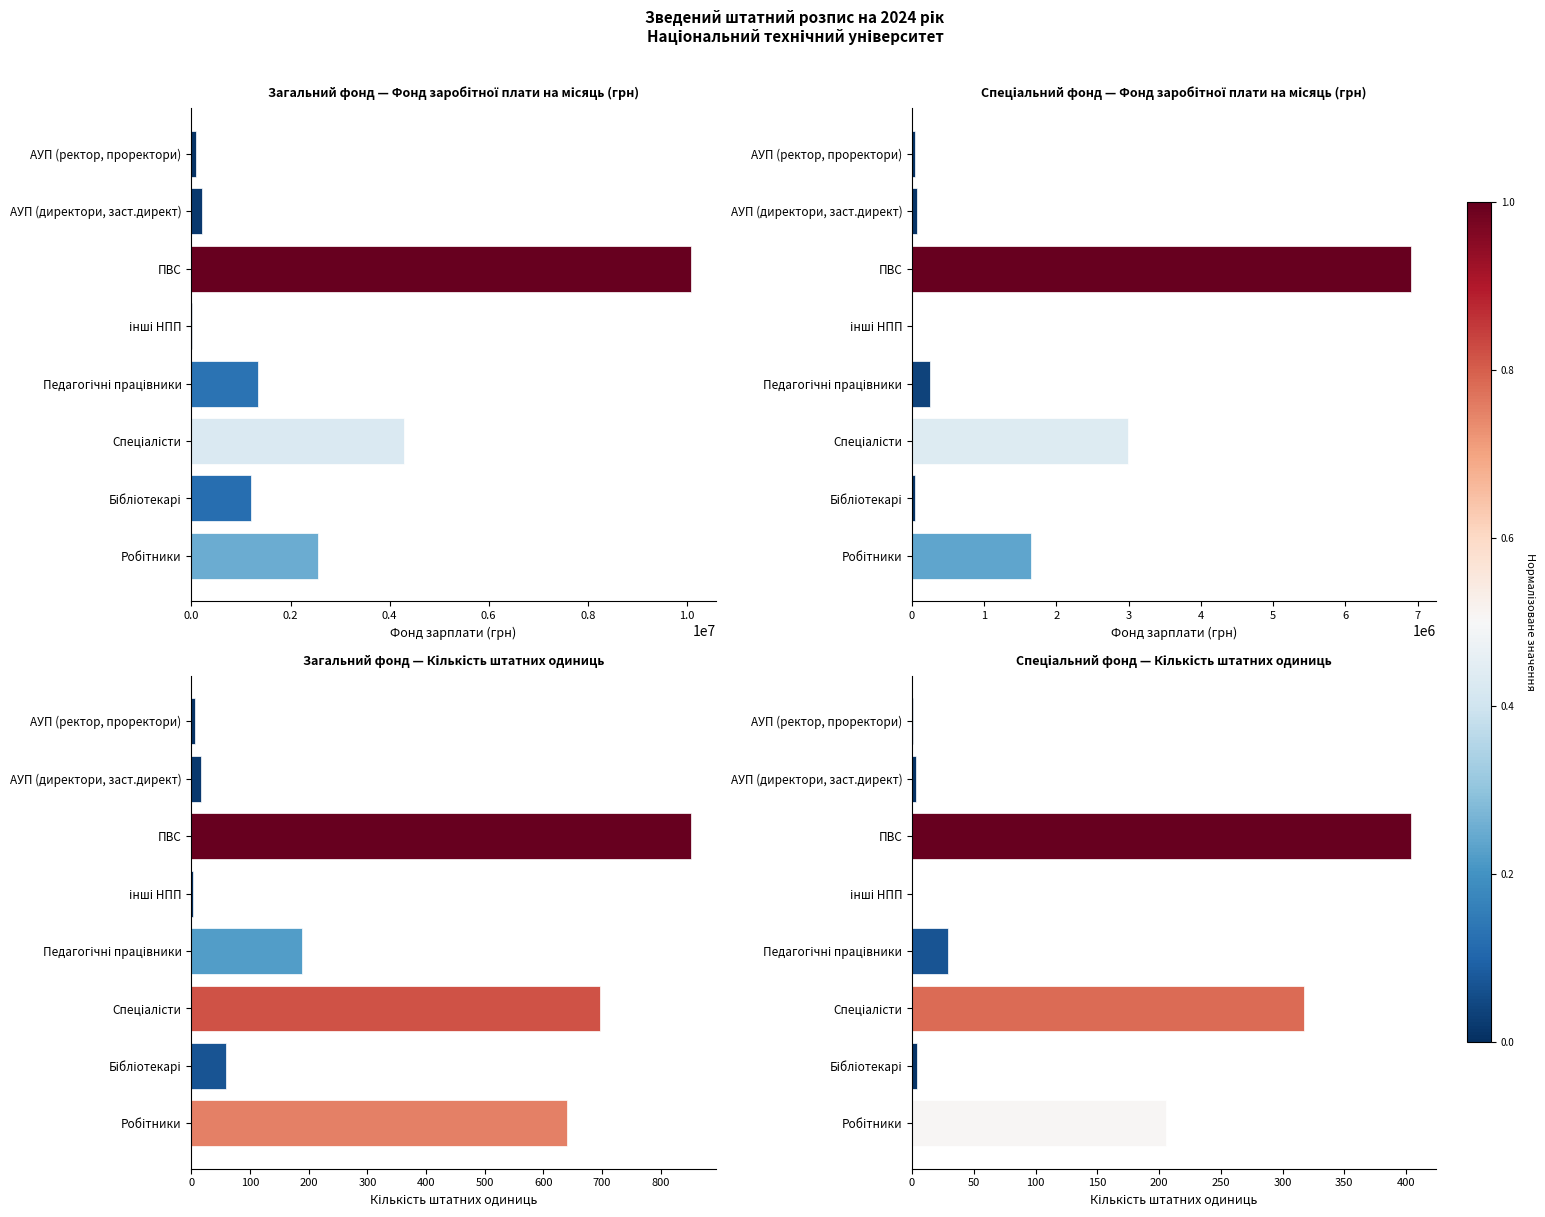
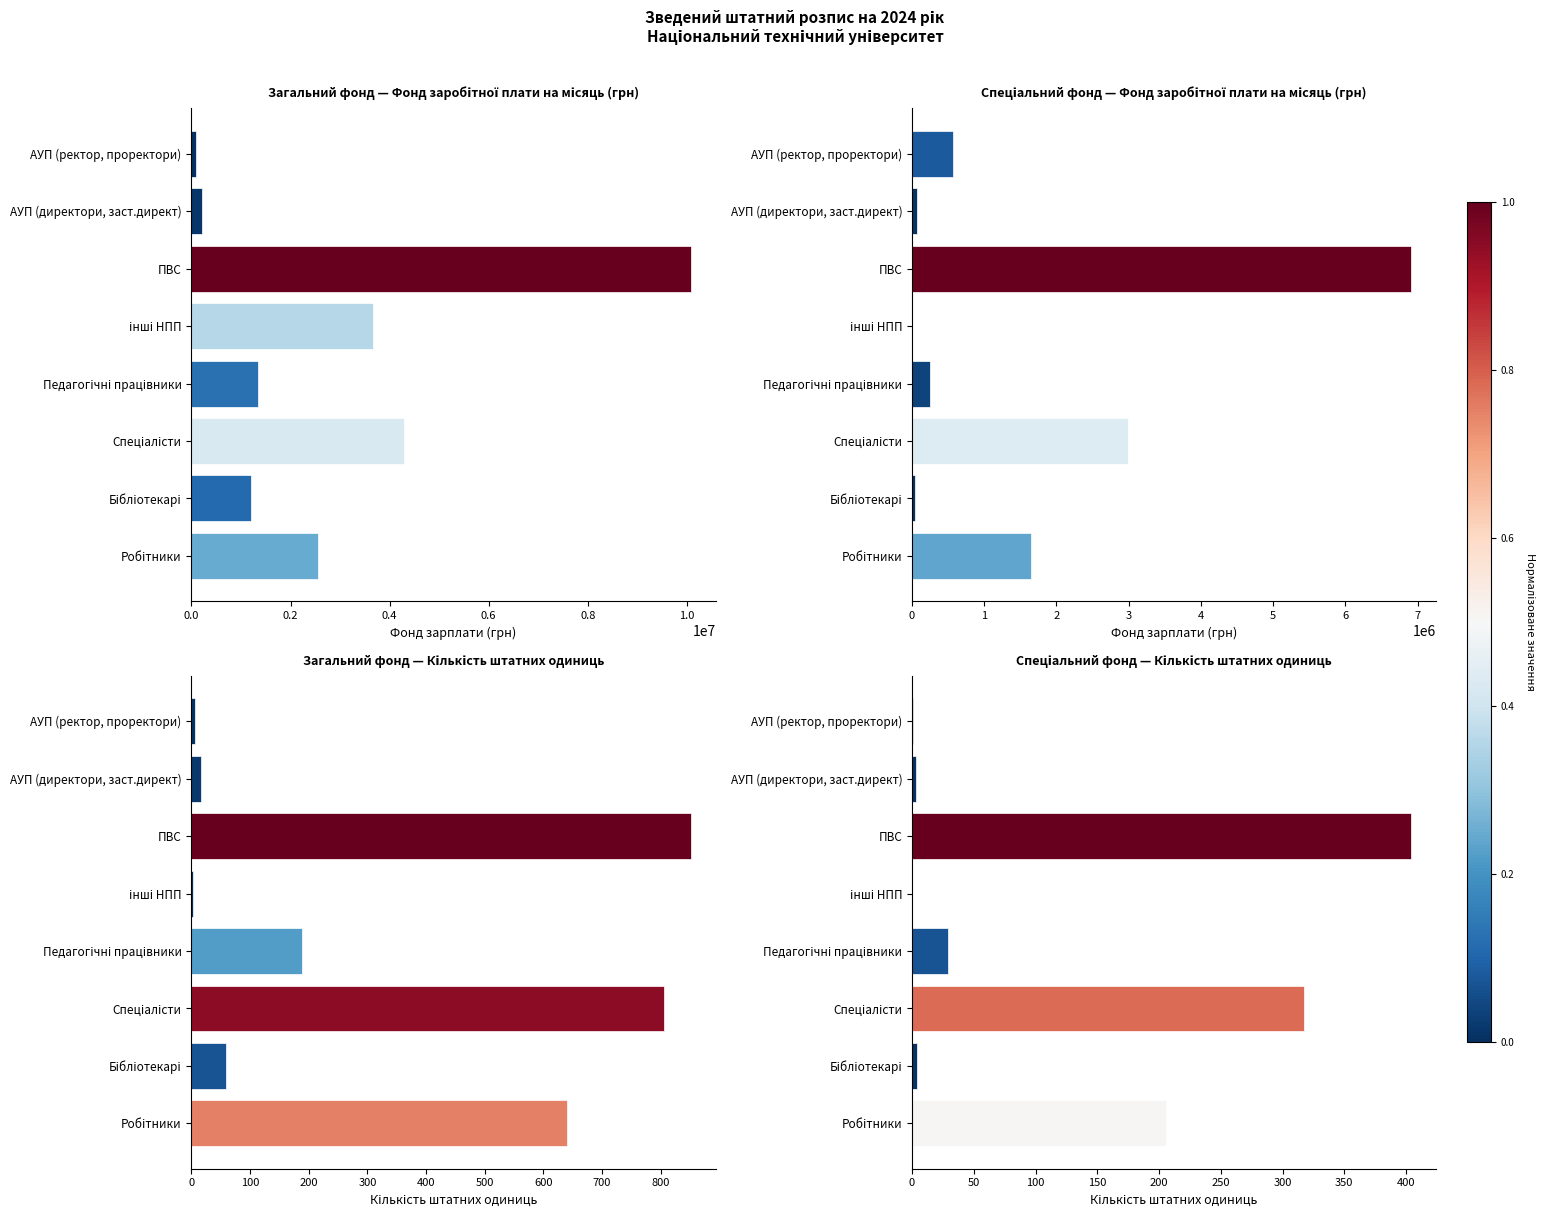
  {
    "Загальний фонд — Фонд заробітної плати на місяць (грн)": {
      "АУП (ректор, проректори)": 100000,
      "АУП (директори, заст.директ)": 200000,
      "ПВС": 10100000,
-     "інші НПП": 0,
+     "інші НПП": 3700000,
      "Педагогічні працівники": 1300000,
      "Спеціалісти": 4300000,
      "Бібліотекарі": 1200000,
      "Робітники": 2600000
    },
    "Спеціальний фонд — Фонд заробітної плати на місяць (грн)": {
-     "АУП (ректор, проректори)": 0,
+     "АУП (ректор, проректори)": 600000,
      "АУП (директори, заст.директ)": 100000,
      "ПВС": 6900000,
      "Педагогічні працівники": 300000,
      "Спеціалісти": 3000000,
      "Бібліотекарі": 0,
      "Робітники": 1600000
    },
    "Загальний фонд — Кількість штатних одиниць": {
      "АУП (ректор, проректори)": 10,
      "АУП (директори, заст.директ)": 20,
      "ПВС": 850,
      "Педагогічні працівники": 190,
-     "Спеціалісти": 700,
+     "Спеціалісти": 810,
      "Бібліотекарі": 60,
      "Робітники": 640
    },
    "Спеціальний фонд — Кількість штатних одиниць": {
      "АУП (директори, заст.директ)": 3,
      "ПВС": 404,
      "інші НПП": 0,
      "Педагогічні працівники": 29,
      "Спеціалісти": 317,
      "Бібліотекарі": 4,
      "Робітники": 205
    }
  }
